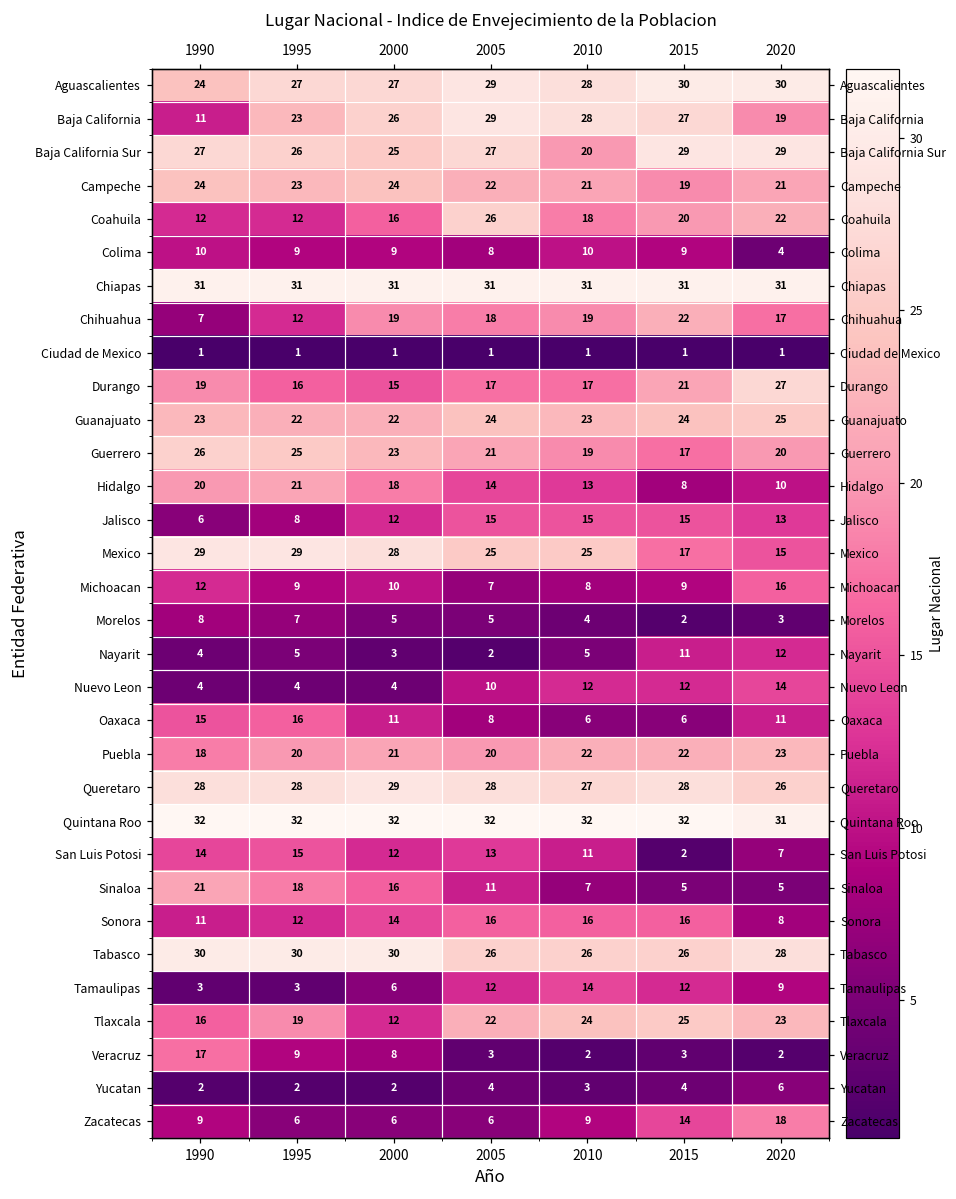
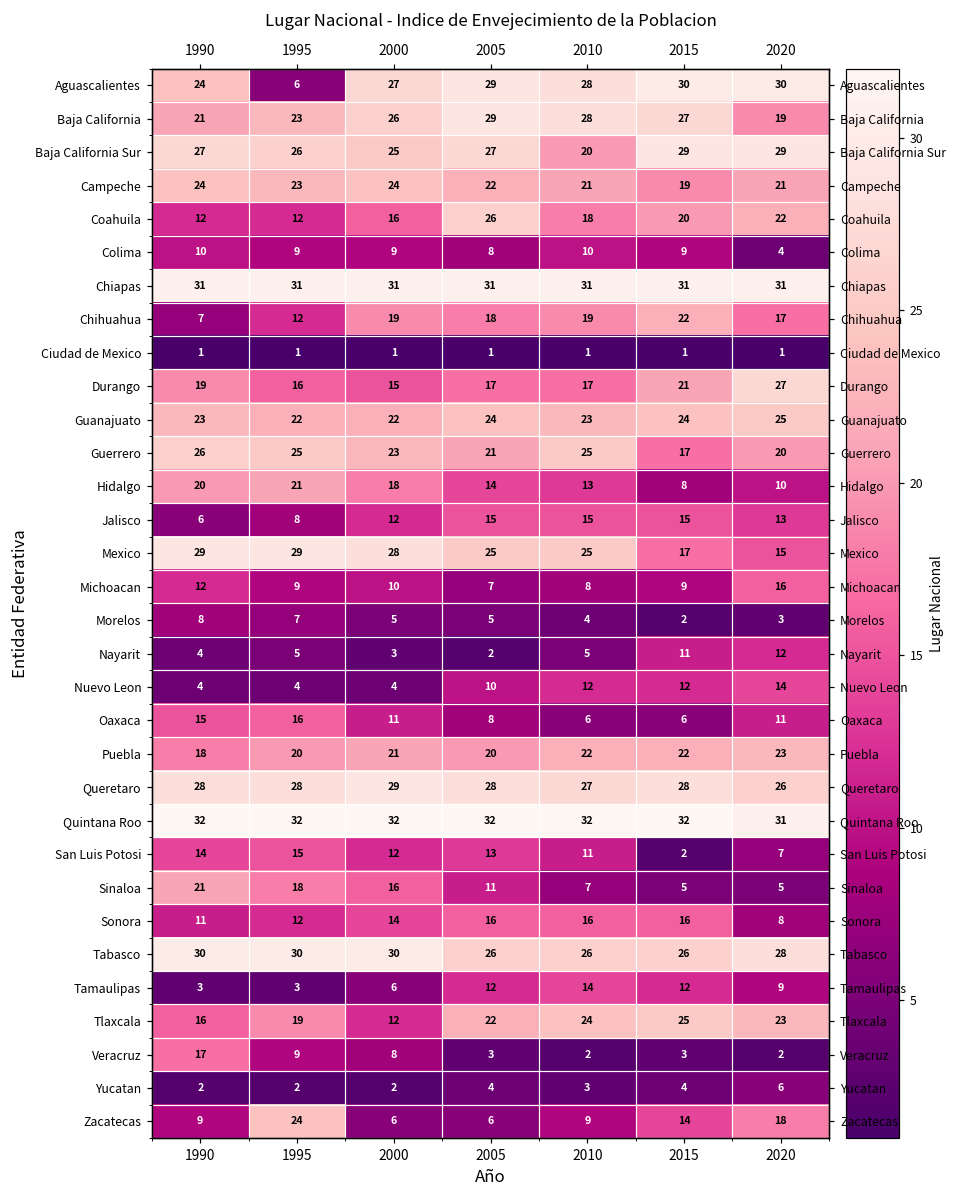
  {
    "Aguascalientes": {
      "1990": 24,
-     "1995": 27,
+     "1995": 6,
      "2000": 27,
      "2005": 29,
      "2010": 28,
      "2015": 30,
      "2020": 30
    },
    "Baja California": {
-     "1990": 11,
+     "1990": 21,
      "1995": 23,
      "2000": 26,
      "2005": 29,
      "2010": 28,
      "2015": 27,
      "2020": 19
    },
    "Guerrero": {
      "1990": 26,
      "1995": 25,
      "2000": 23,
      "2005": 21,
-     "2010": 19,
+     "2010": 25,
      "2015": 17,
      "2020": 20
    },
    "Zacatecas": {
      "1990": 9,
-     "1995": 6,
+     "1995": 24,
      "2000": 6,
      "2005": 6,
      "2010": 9,
      "2015": 14,
      "2020": 18
    }
  }
